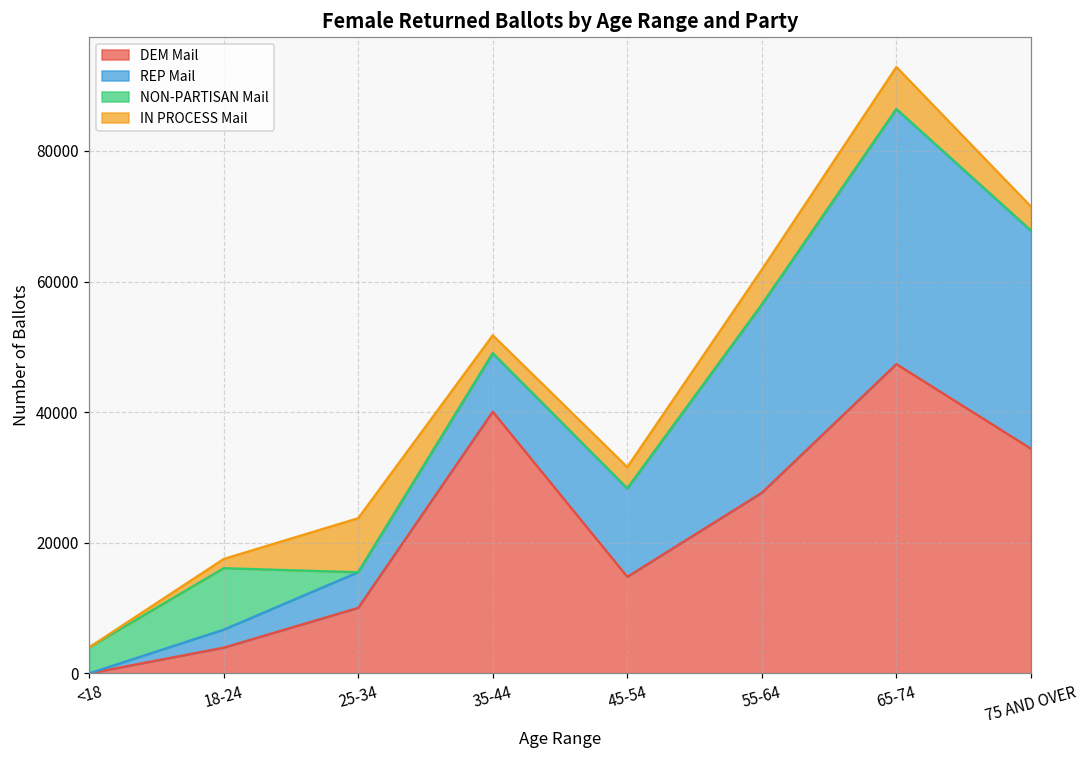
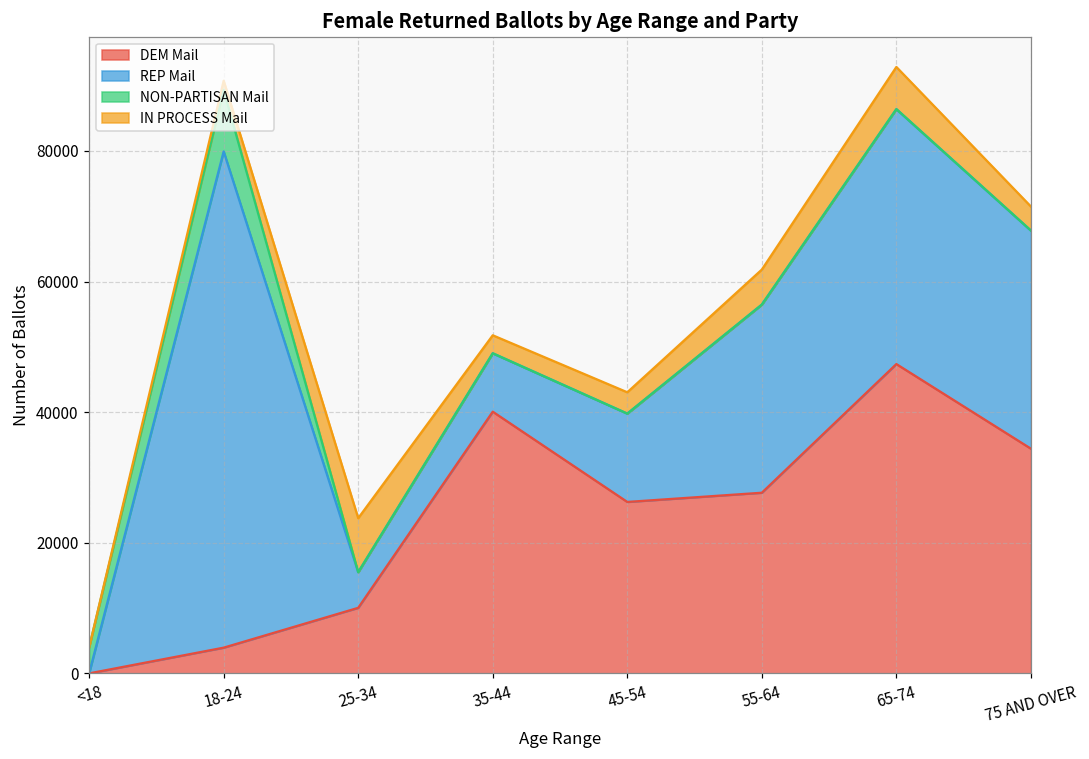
  {
    "DEM Mail": {
      "18-24": 4000,
      "25-34": 10000,
      "35-44": 40000,
-     "45-54": 15000,
+     "45-54": 26000,
      "55-64": 28000,
      "65-74": 47000,
      "75 AND OVER": 34000
    },
    "REP Mail": {
-     "18-24": 3000
+     "18-24": 76000
    },
    "IN PROCESS Mail": {
      "25-34": 8000,
      "35-44": 3000,
      "45-54": 3000,
      "55-64": 5000,
      "65-74": 6000,
      "75 AND OVER": 4000
    }
  }
